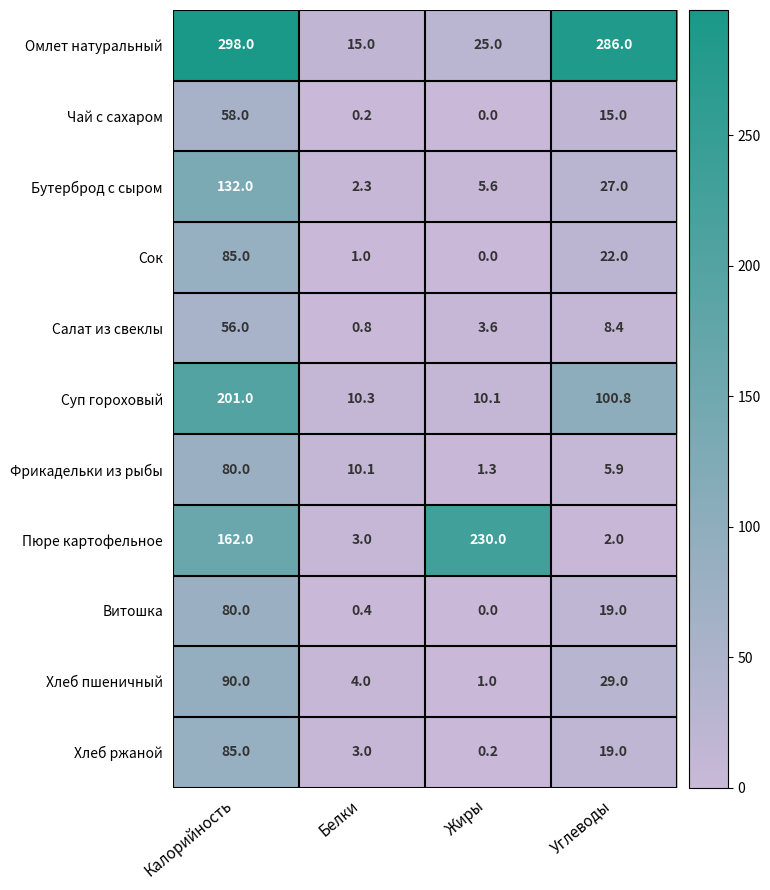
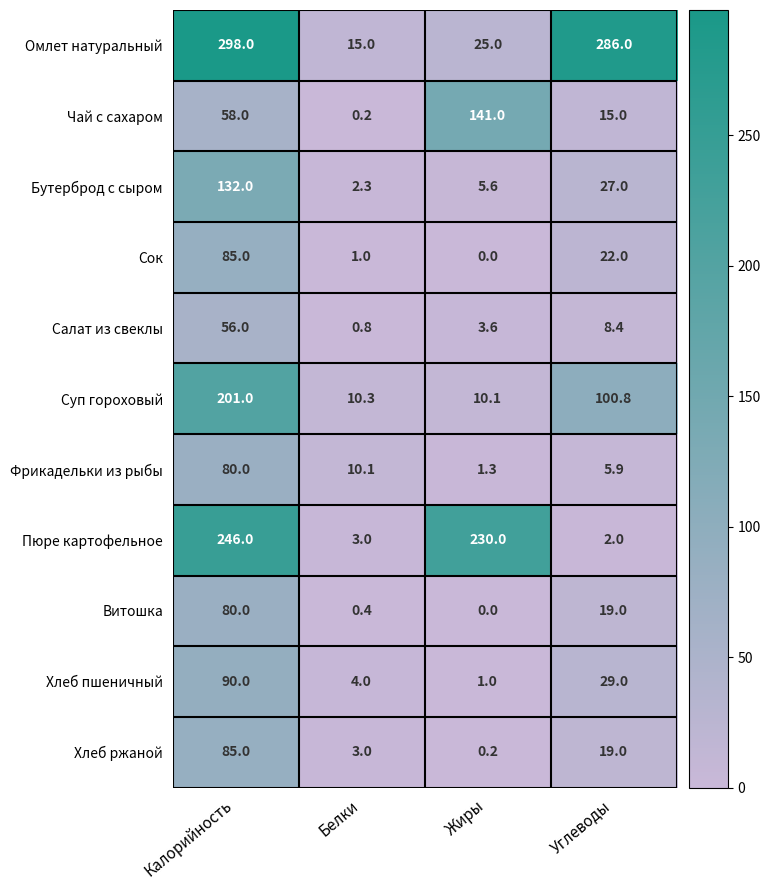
  {
    "Омлет натуральный": {
      "Калорийность": 298.0,
      "Белки": 15.0,
      "Жиры": 25.0,
      "Углеводы": 286.0
    },
    "Чай с сахаром": {
      "Калорийность": 58.0,
      "Белки": 0.2,
-     "Жиры": 0.0,
+     "Жиры": 141.0,
      "Углеводы": 15.0
    },
    "Бутерброд с сыром": {
      "Калорийность": 132.0,
      "Белки": 2.3,
      "Жиры": 5.6,
      "Углеводы": 27.0
    },
    "Сок": {
      "Калорийность": 85.0,
      "Белки": 1.0,
      "Жиры": 0.0,
      "Углеводы": 22.0
    },
    "Салат из свеклы": {
      "Калорийность": 56.0,
      "Белки": 0.8,
      "Жиры": 3.6,
      "Углеводы": 8.4
    },
    "Суп гороховый": {
      "Калорийность": 201.0,
      "Белки": 10.3,
      "Жиры": 10.1,
      "Углеводы": 100.8
    },
    "Фрикадельки из рыбы": {
      "Калорийность": 80.0,
      "Белки": 10.1,
      "Жиры": 1.3,
      "Углеводы": 5.9
    },
    "Пюре картофельное": {
-     "Калорийность": 162.0,
+     "Калорийность": 246.0,
      "Белки": 3.0,
      "Жиры": 230.0,
      "Углеводы": 2.0
    },
    "Витошка": {
      "Калорийность": 80.0,
      "Белки": 0.4,
      "Жиры": 0.0,
      "Углеводы": 19.0
    },
    "Хлеб пшеничный": {
      "Калорийность": 90.0,
      "Белки": 4.0,
      "Жиры": 1.0,
      "Углеводы": 29.0
    },
    "Хлеб ржаной": {
      "Калорийность": 85.0,
      "Белки": 3.0,
      "Жиры": 0.2,
      "Углеводы": 19.0
    }
  }
